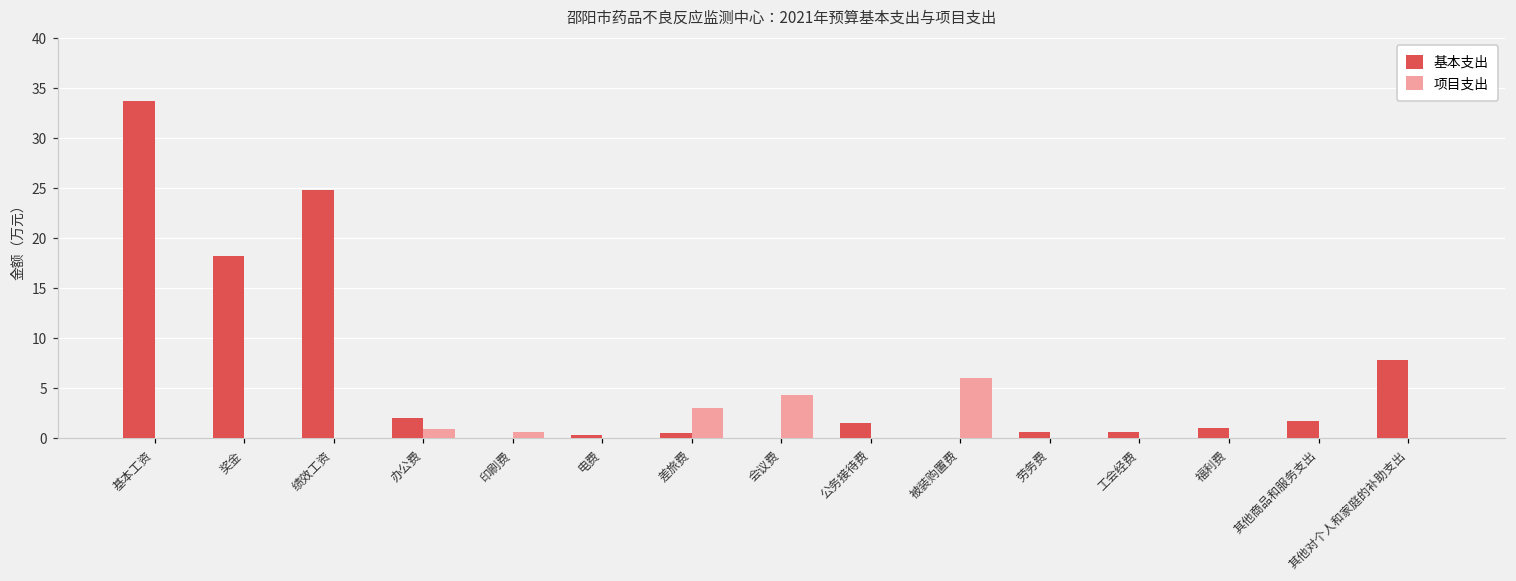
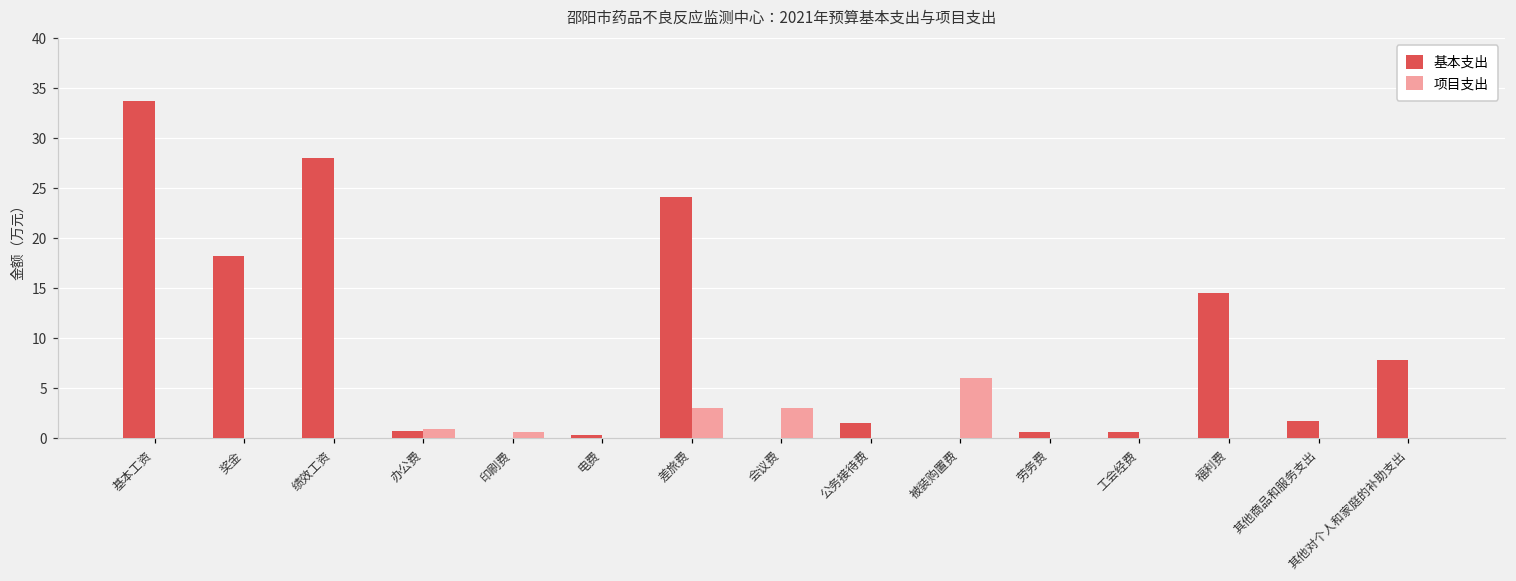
  {
    "基本支出": {
      "基本工资": 34,
      "奖金": 18,
-     "绩效工资": 25,
-     "办公费": 2,
+     "绩效工资": 28,
+     "办公费": 1,
      "印刷费": 0,
      "电费": 0,
-     "差旅费": 1,
+     "差旅费": 24,
      "会议费": 0,
      "公务接待费": 2,
      "被装购置费": 0,
      "劳务费": 1,
      "工会经费": 1,
-     "福利费": 1,
+     "福利费": 15,
      "其他商品和服务支出": 2,
      "其他对个人和家庭的补助支出": 8
    },
    "项目支出": {
      "基本工资": 0,
      "奖金": 0,
      "绩效工资": 0,
      "办公费": 1,
      "印刷费": 1,
      "电费": 0,
      "差旅费": 3,
-     "会议费": 4,
+     "会议费": 3,
      "公务接待费": 0,
      "被装购置费": 6,
      "劳务费": 0,
      "工会经费": 0,
      "福利费": 0,
      "其他商品和服务支出": 0,
      "其他对个人和家庭的补助支出": 0
    }
  }
